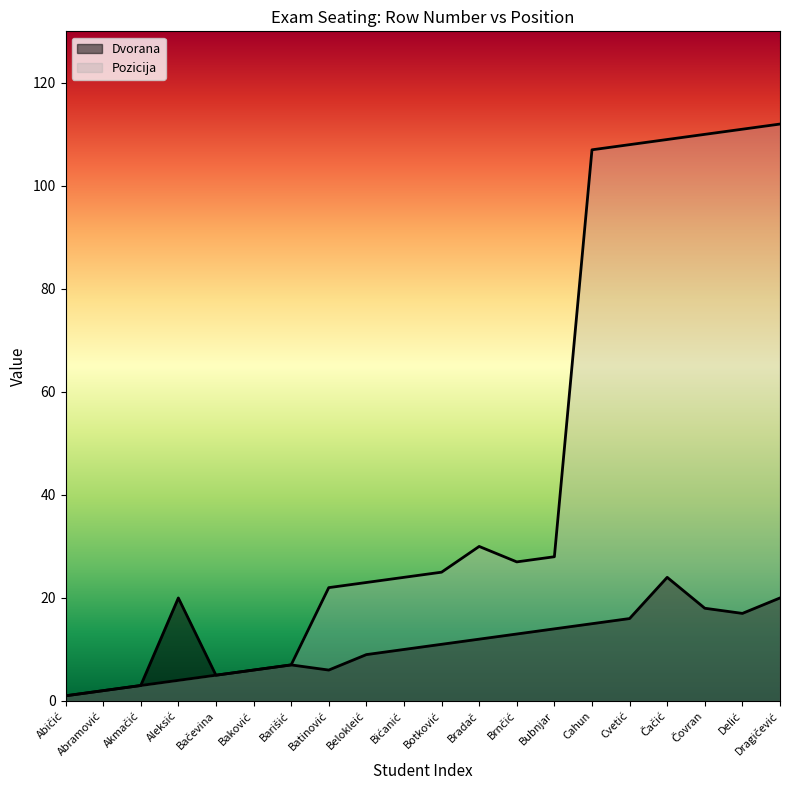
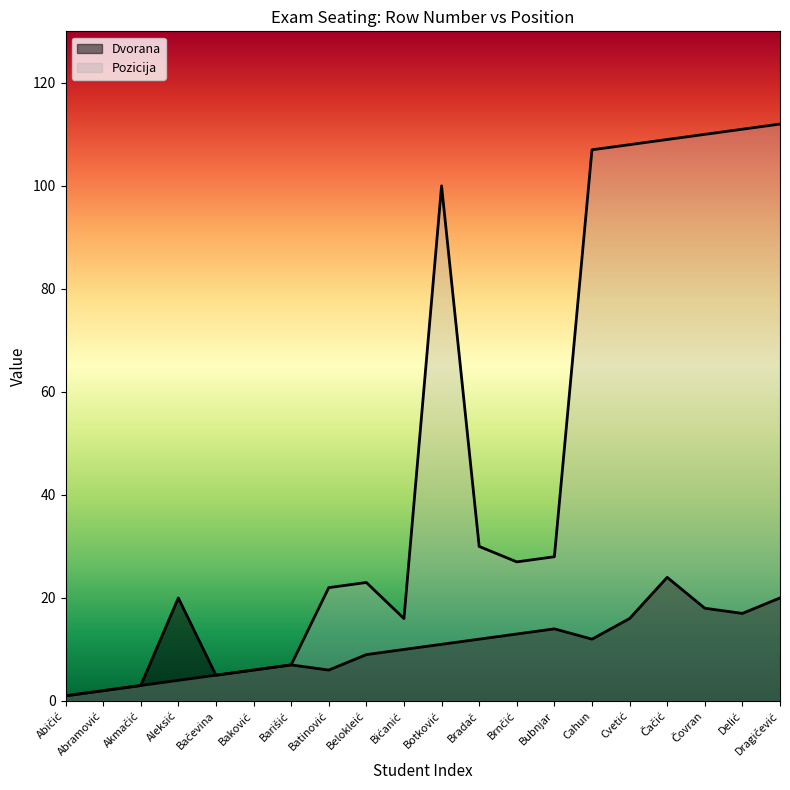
  {
    "Dvorana": {
      "Aleksić": 20,
      "Batinović": 6,
      "Belokleić": 9,
      "Bićanić": 10,
      "Botković": 11,
      "Bradač": 12,
      "Brnčić": 13,
      "Bubnjar": 14,
-     "Cahun": 15,
+     "Cahun": 12,
      "Cvetić": 16,
      "Čačić": 24,
      "Čovran": 18,
      "Delić": 17,
      "Dragičević": 20
    },
    "Pozicija": {
      "Aleksić": 4,
      "Batinović": 22,
      "Belokleić": 23,
-     "Bićanić": 24,
-     "Botković": 25,
+     "Bićanić": 16,
+     "Botković": 100,
      "Bradač": 30,
      "Brnčić": 27,
      "Bubnjar": 28,
      "Cahun": 107,
      "Cvetić": 108,
      "Čačić": 109,
      "Čovran": 110,
      "Delić": 111,
      "Dragičević": 112
    }
  }
